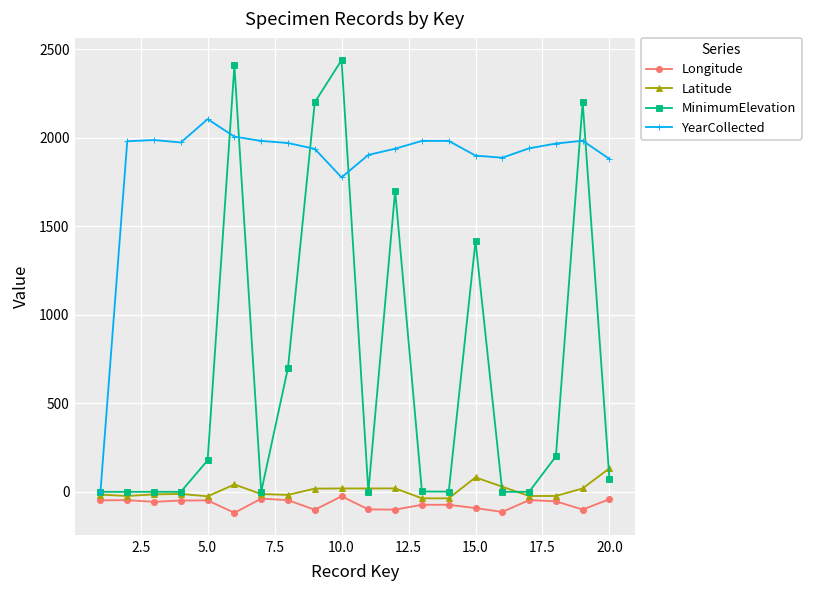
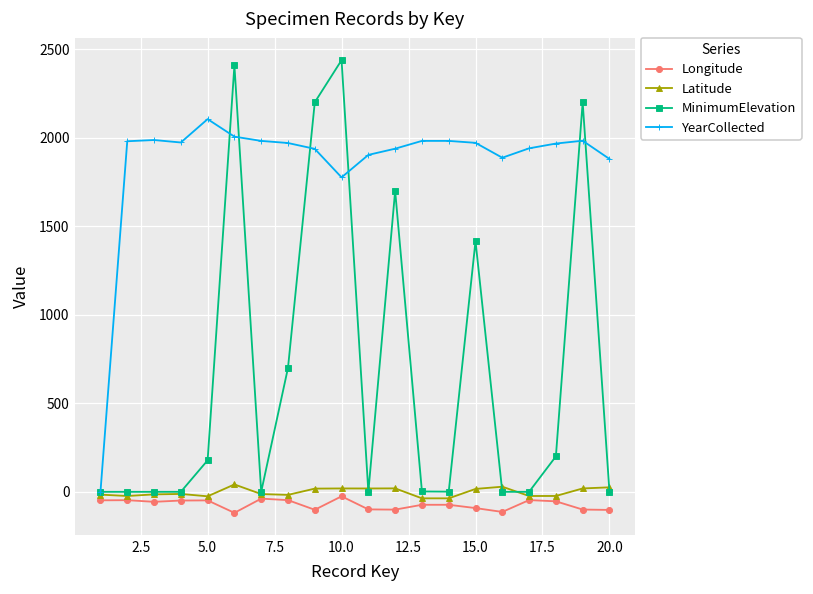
  {
    "Longitude": {
      "5.0": -50,
      "10.0": -30,
      "15.0": -90,
-     "20.0": -40
+     "20.0": -100
    },
    "Latitude": {
      "5.0": -30,
      "10.0": 20,
-     "15.0": 80,
-     "20.0": 130
+     "15.0": 20,
+     "20.0": 30
    },
    "MinimumElevation": {
      "5.0": 180,
      "10.0": 2440,
      "15.0": 1420,
-     "20.0": 70
+     "20.0": 0
    },
    "YearCollected": {
      "5.0": 2110,
      "10.0": 1780,
-     "15.0": 1900,
+     "15.0": 1970,
      "20.0": 1880
    }
  }
